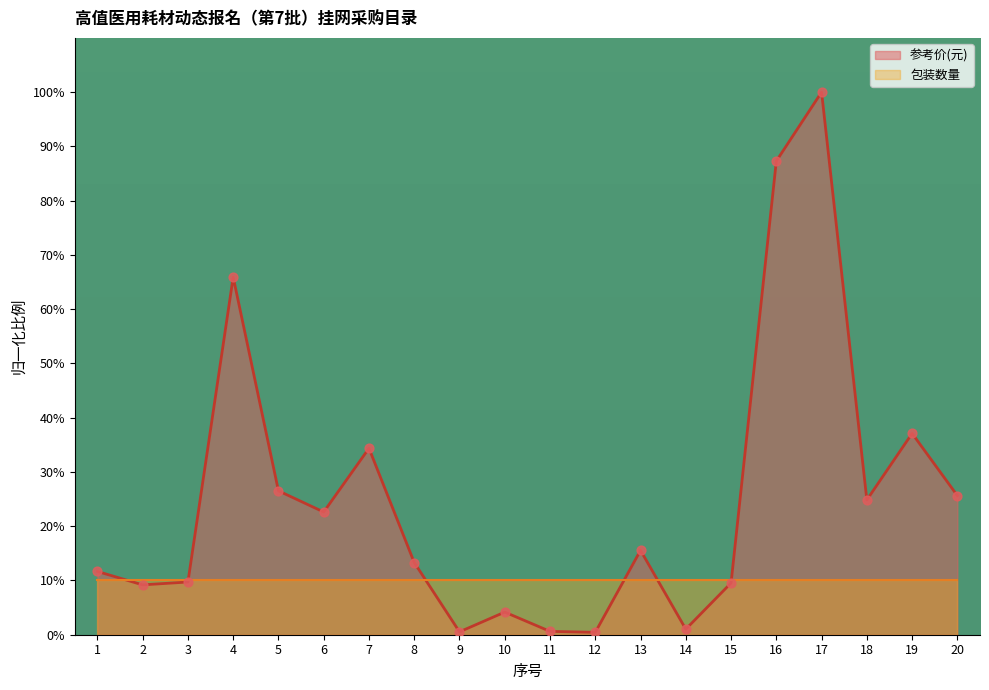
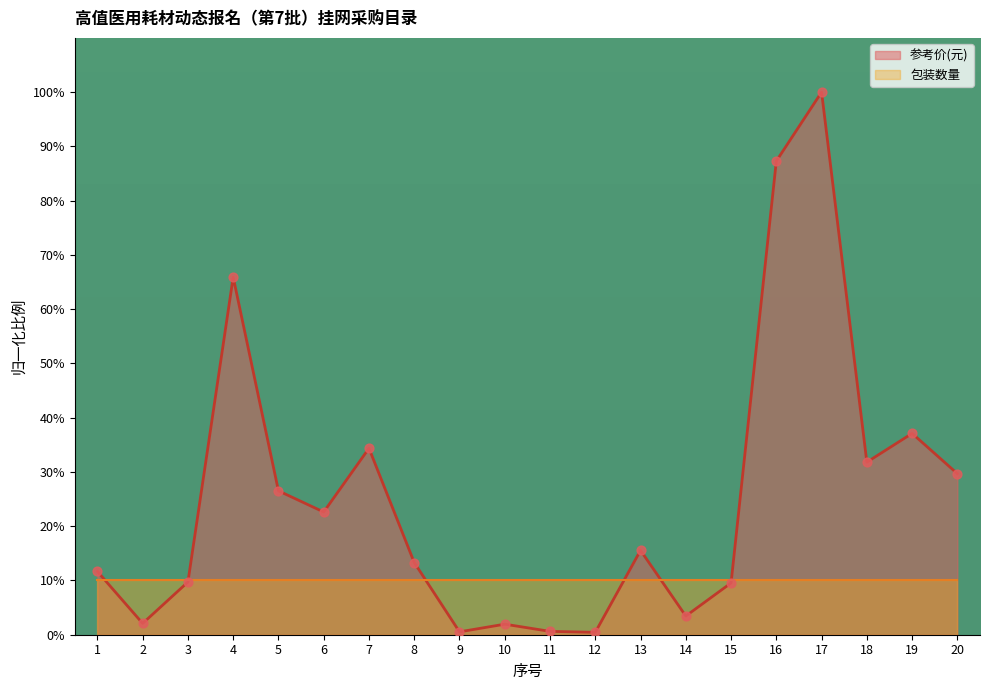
  {
    "参考价(元)": {
      "1": "12%",
-     "2": "9%",
+     "2": "2%",
      "4": "66%",
      "5": "27%",
      "6": "23%",
      "7": "34%",
      "8": "13%",
      "9": "1%",
-     "10": "4%",
+     "10": "2%",
      "11": "1%",
      "12": "0%",
      "13": "16%",
-     "14": "1%",
+     "14": "3%",
      "16": "87%",
      "17": "100%",
-     "18": "25%",
+     "18": "32%",
      "19": "37%",
-     "20": "26%"
+     "20": "30%"
    },
    "包装数量": {
      "1": "10%",
      "2": "10%",
      "4": "10%",
      "5": "10%",
      "6": "10%",
      "7": "10%",
      "8": "10%",
      "9": "10%",
      "10": "10%",
      "11": "10%",
      "12": "10%",
      "13": "10%",
      "14": "10%",
      "16": "10%",
      "17": "10%",
      "18": "10%",
      "19": "10%",
      "20": "10%"
    }
  }
